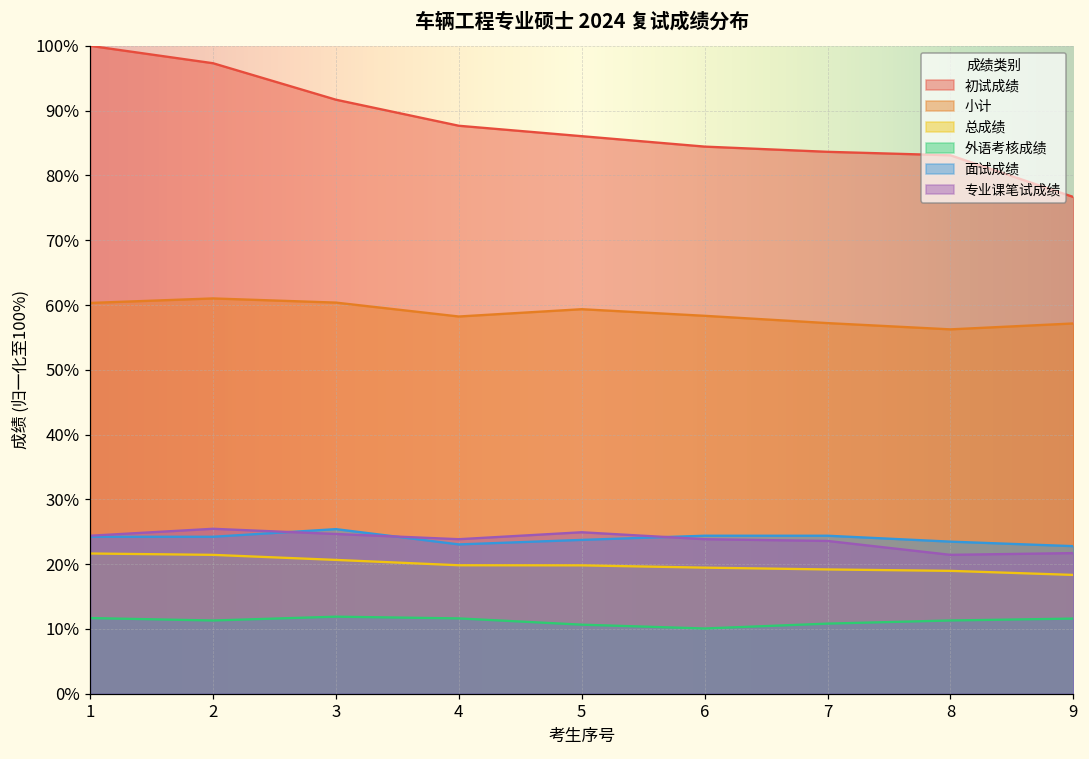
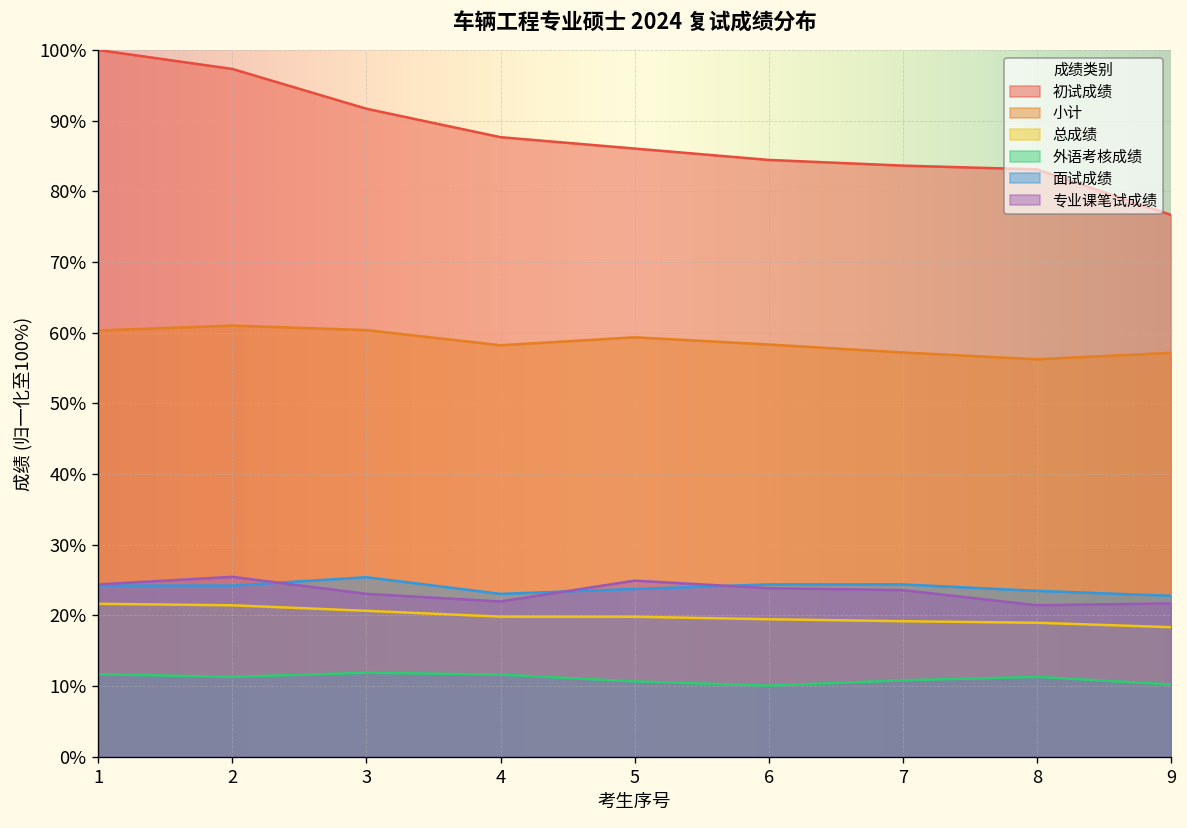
  {
    "外语考核成绩": {
      "1": "12%",
      "2": "11%",
      "3": "12%",
      "4": "12%",
      "5": "11%",
      "6": "10%",
      "7": "11%",
      "8": "11%",
-     "9": "12%"
+     "9": "10%"
    },
    "面试成绩": {
      "2": "24%",
      "3": "25%",
      "4": "23%",
      "5": "24%",
      "6": "24%",
      "7": "24%",
      "8": "23%",
      "9": "23%"
    },
    "专业课笔试成绩": {
      "2": "25%",
-     "3": "25%",
-     "4": "24%",
+     "3": "23%",
+     "4": "22%",
      "5": "25%",
      "6": "24%",
      "7": "24%",
      "8": "21%",
      "9": "22%"
    }
  }
